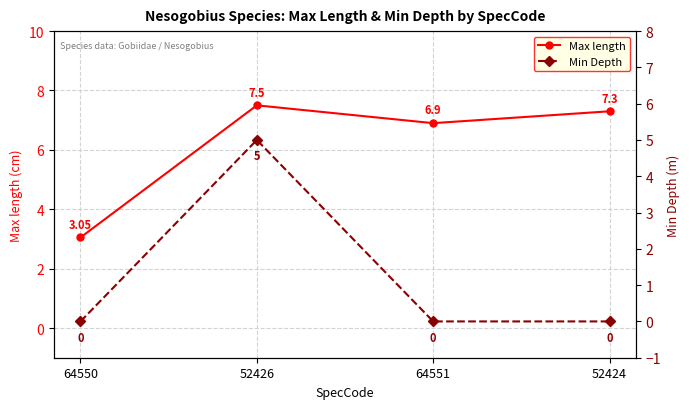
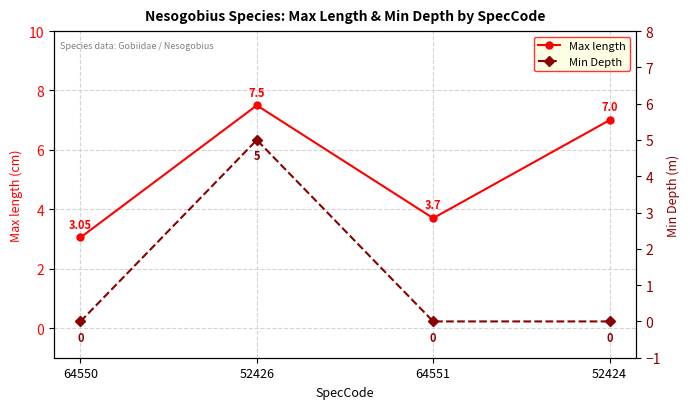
  {
    "Max length": {
      "64550": 3.05,
      "52426": 7.5,
-     "64551": 6.9,
-     "52424": 7.3
+     "64551": 3.7,
+     "52424": 7.0
    },
    "Min Depth": {
      "64550": 0,
      "52426": 5,
      "64551": 0,
      "52424": 0
    }
  }
